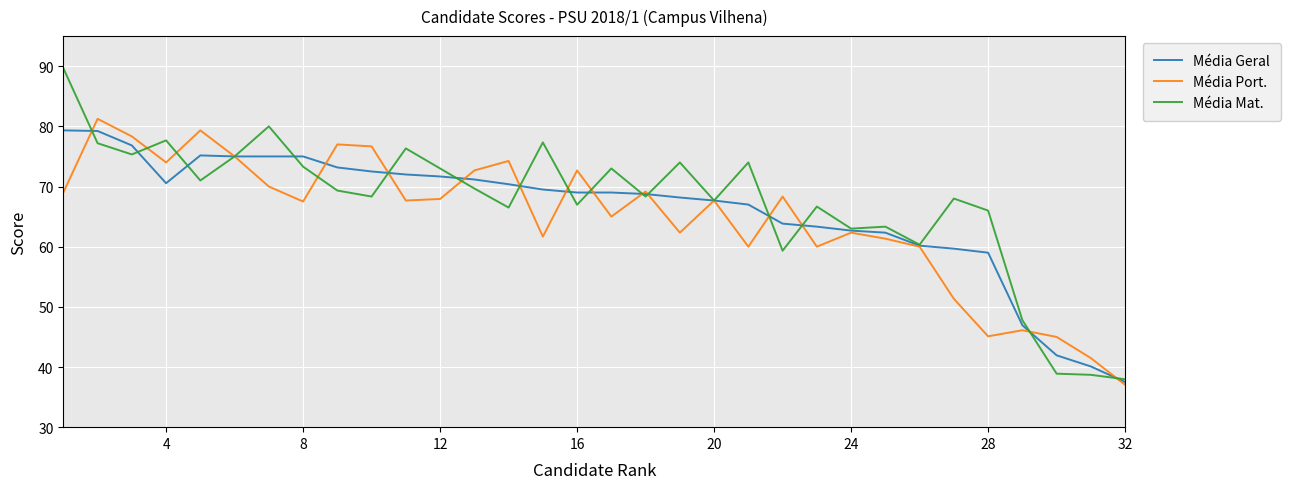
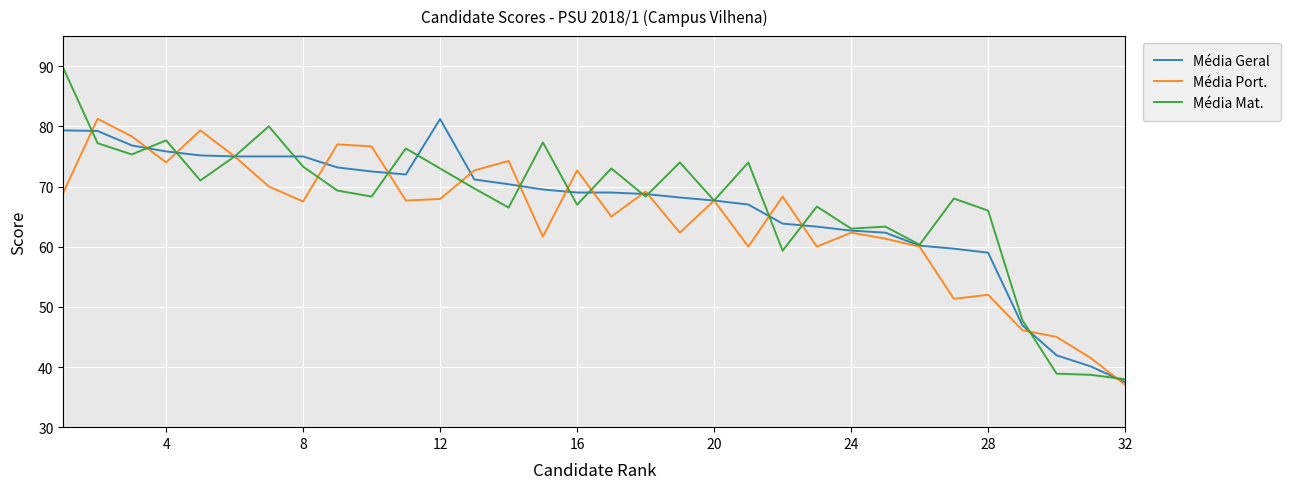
  {
    "Média Geral": {
-     "4": 71,
+     "4": 76,
      "8": 75,
-     "12": 72,
+     "12": 81,
      "16": 69,
      "28": 59,
      "32": 38
    },
    "Média Port.": {
      "4": 74,
      "8": 68,
      "12": 68,
      "16": 73,
-     "28": 45,
+     "28": 52,
      "32": 37
    },
    "Média Mat.": {
      "4": 78,
      "8": 73,
      "12": 73,
      "16": 67,
      "28": 66,
      "32": 38
    }
  }
